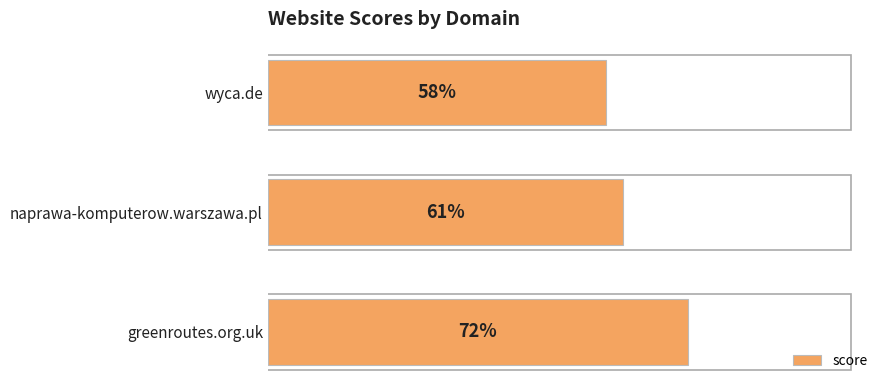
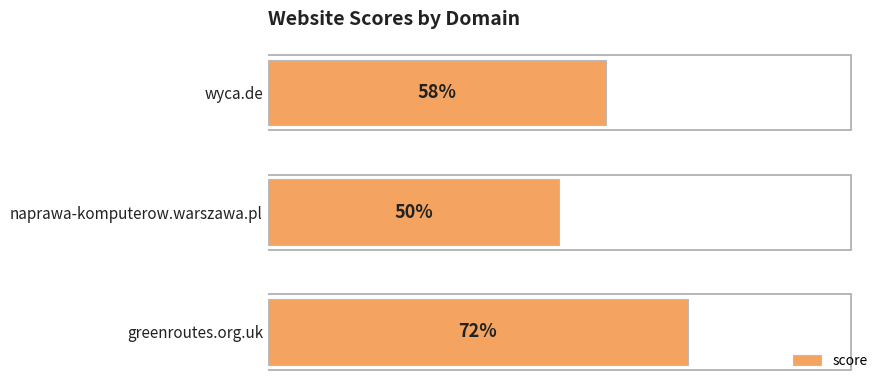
  {
    "wyca.de": "58%",
-   "naprawa-komputerow.warszawa.pl": "61%",
+   "naprawa-komputerow.warszawa.pl": "50%",
    "greenroutes.org.uk": "72%"
  }
